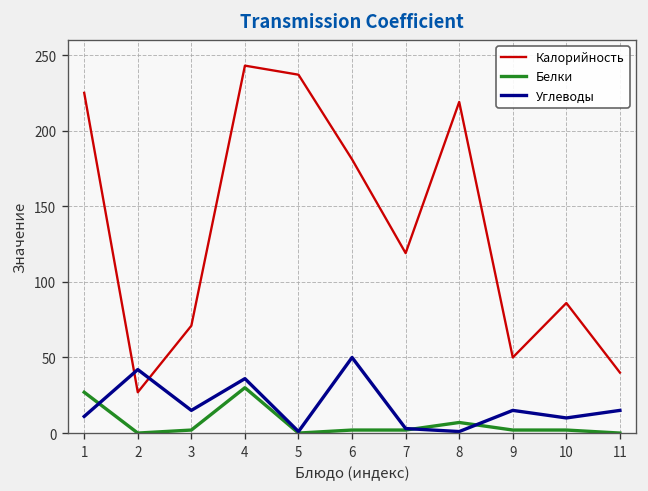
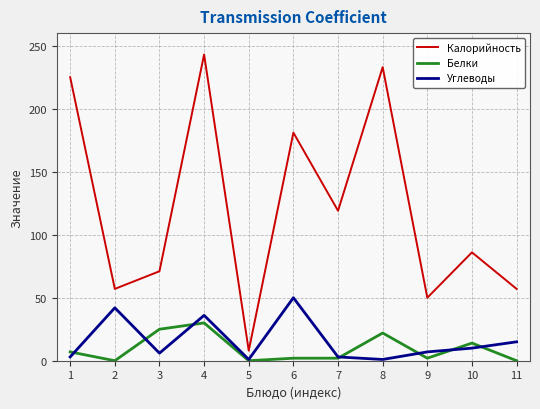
  {
    "Калорийность": {
      "1": 225,
-     "2": 27,
+     "2": 57,
      "3": 71,
      "4": 243,
-     "5": 237,
+     "5": 8,
      "6": 181,
      "7": 119,
-     "8": 219,
+     "8": 233,
      "9": 50,
      "10": 86,
-     "11": 40
+     "11": 57
    },
    "Белки": {
-     "1": 27,
+     "1": 7,
      "2": 0,
-     "3": 2,
+     "3": 25,
      "4": 30,
      "6": 2,
-     "8": 7,
+     "8": 22,
      "9": 2,
-     "10": 2,
+     "10": 14,
      "11": 0
    },
    "Углеводы": {
-     "1": 11,
+     "1": 3,
      "2": 42,
-     "3": 15,
+     "3": 6,
      "4": 36,
      "6": 50,
      "8": 1,
-     "9": 15,
+     "9": 7,
      "10": 10,
      "11": 15
    }
  }
